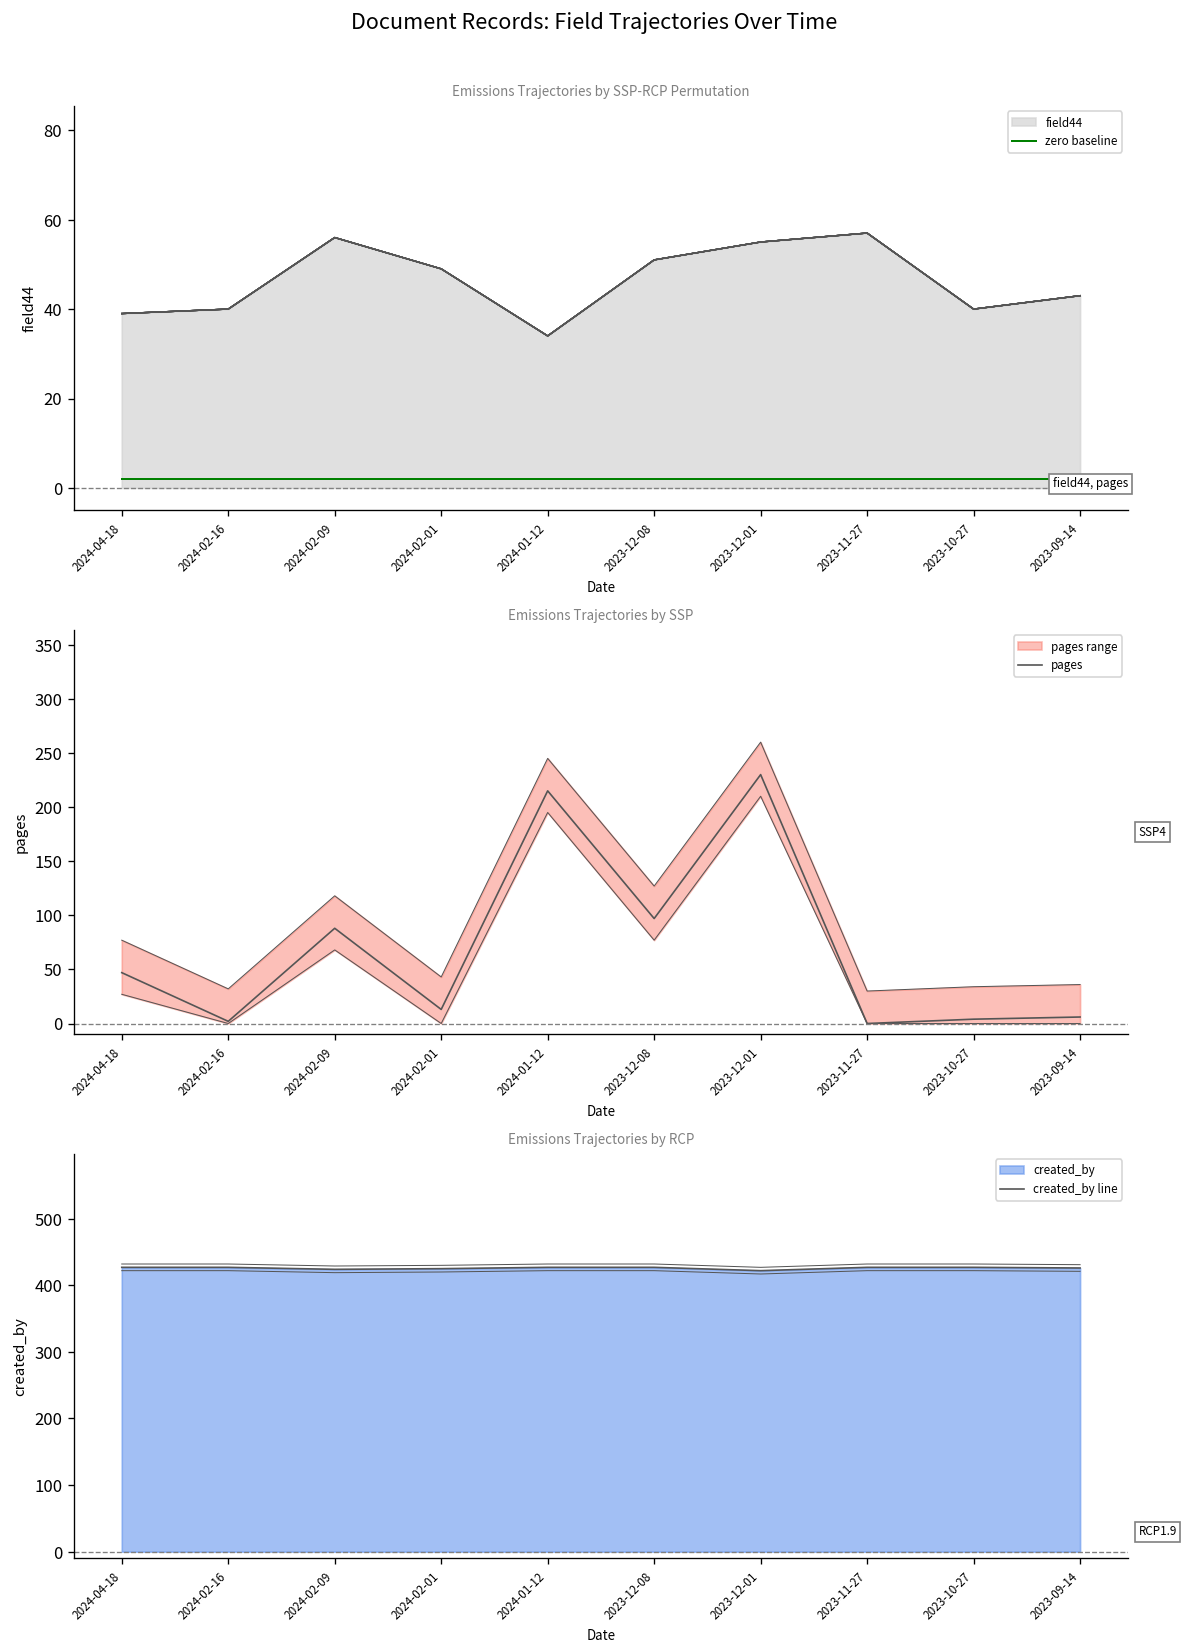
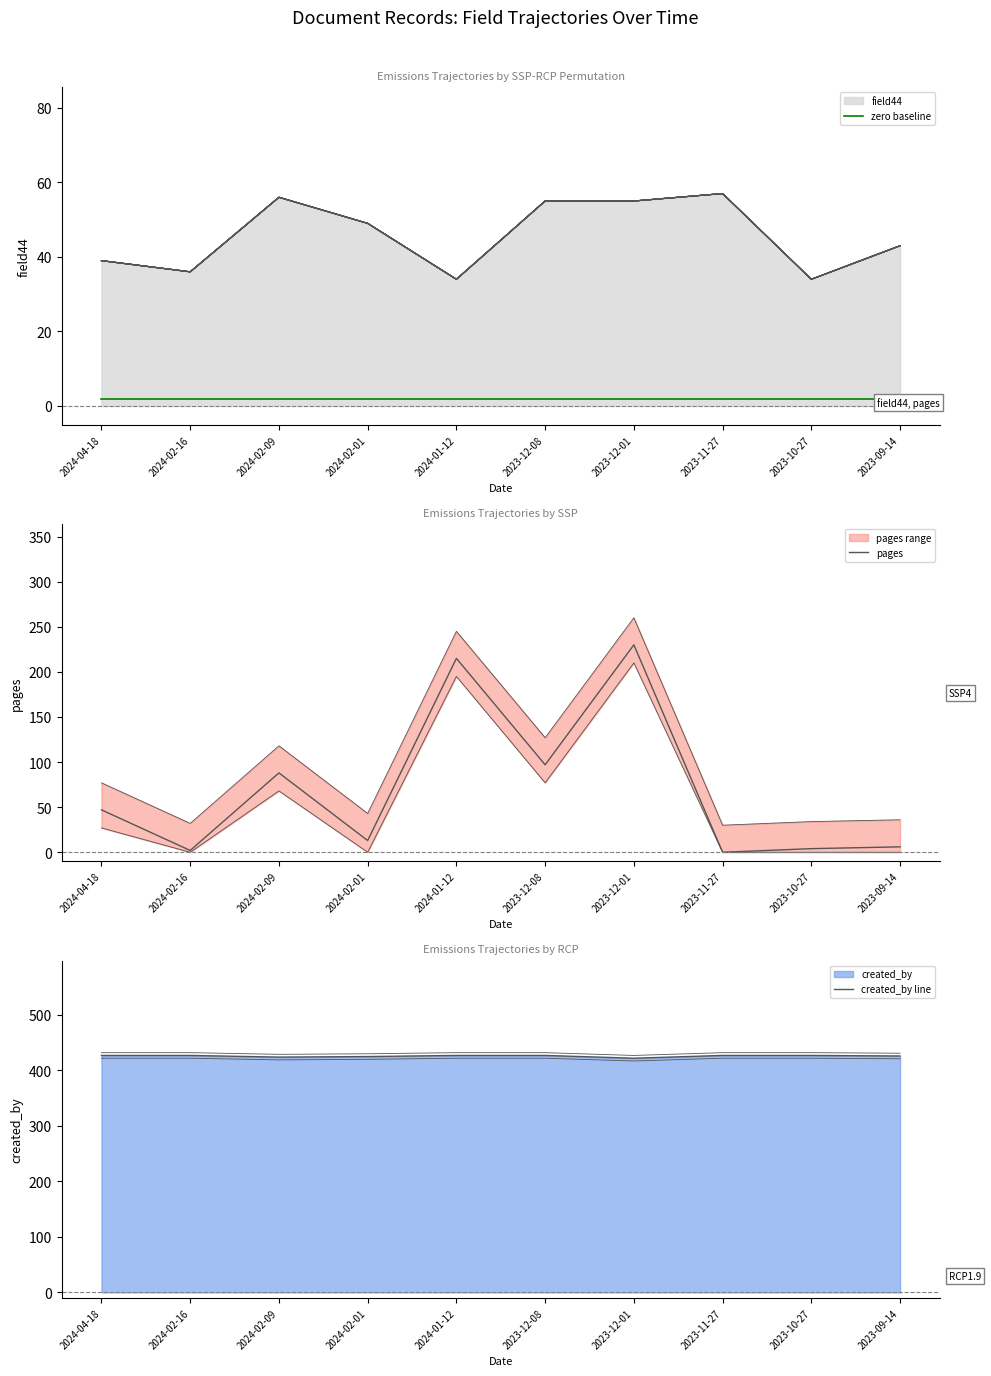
  {
    "Emissions Trajectories by SSP-RCP Permutation": {
      "field44": {
        "2024-04-18": 39,
-       "2024-02-16": 40,
+       "2024-02-16": 36,
        "2024-02-09": 56,
        "2024-02-01": 49,
        "2024-01-12": 34,
-       "2023-12-08": 51,
+       "2023-12-08": 55,
        "2023-12-01": 55,
        "2023-11-27": 57,
-       "2023-10-27": 40,
+       "2023-10-27": 34,
        "2023-09-14": 43
      },
      "zero baseline": {
        "2024-04-18": 2,
        "2024-02-16": 2,
        "2024-02-09": 2,
        "2024-02-01": 2,
        "2024-01-12": 2,
        "2023-12-08": 2,
        "2023-12-01": 2,
        "2023-11-27": 2,
        "2023-10-27": 2
      }
    },
    "Emissions Trajectories by SSP": {
      "pages range": {
        "2024-04-18": 80,
        "2024-02-16": 30,
        "2024-02-09": 120,
        "2024-02-01": 40,
        "2024-01-12": 250,
        "2023-12-08": 130,
        "2023-12-01": 260,
        "2023-11-27": 30,
        "2023-10-27": 30,
        "2023-09-14": 40
      }
    },
    "Emissions Trajectories by RCP": {
      "created_by": {
        "2024-04-18": 430,
        "2024-02-16": 430,
        "2024-02-09": 420,
        "2024-02-01": 430,
        "2024-01-12": 430,
        "2023-12-08": 430,
        "2023-12-01": 420,
        "2023-11-27": 430,
        "2023-10-27": 430,
        "2023-09-14": 430
      }
    }
  }
